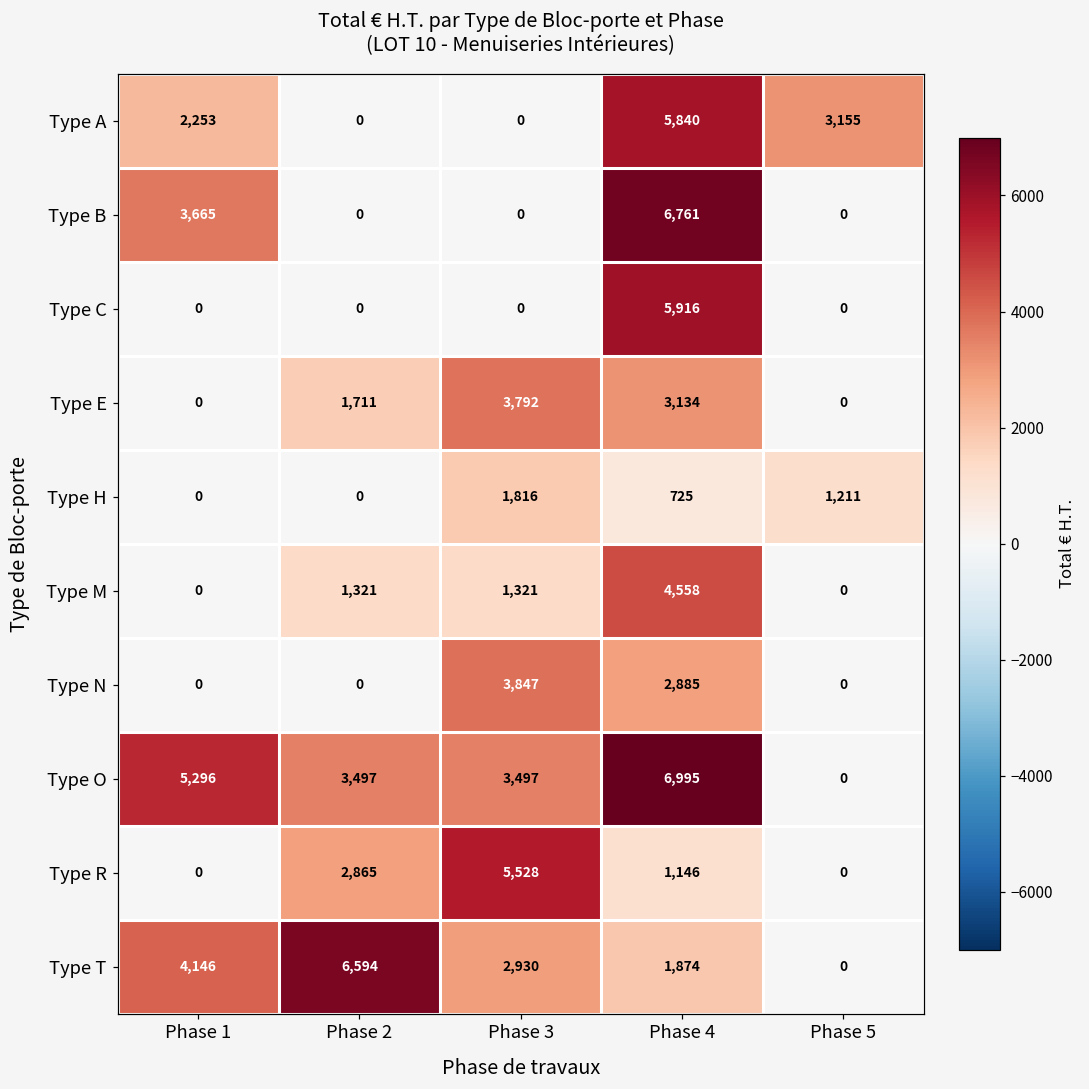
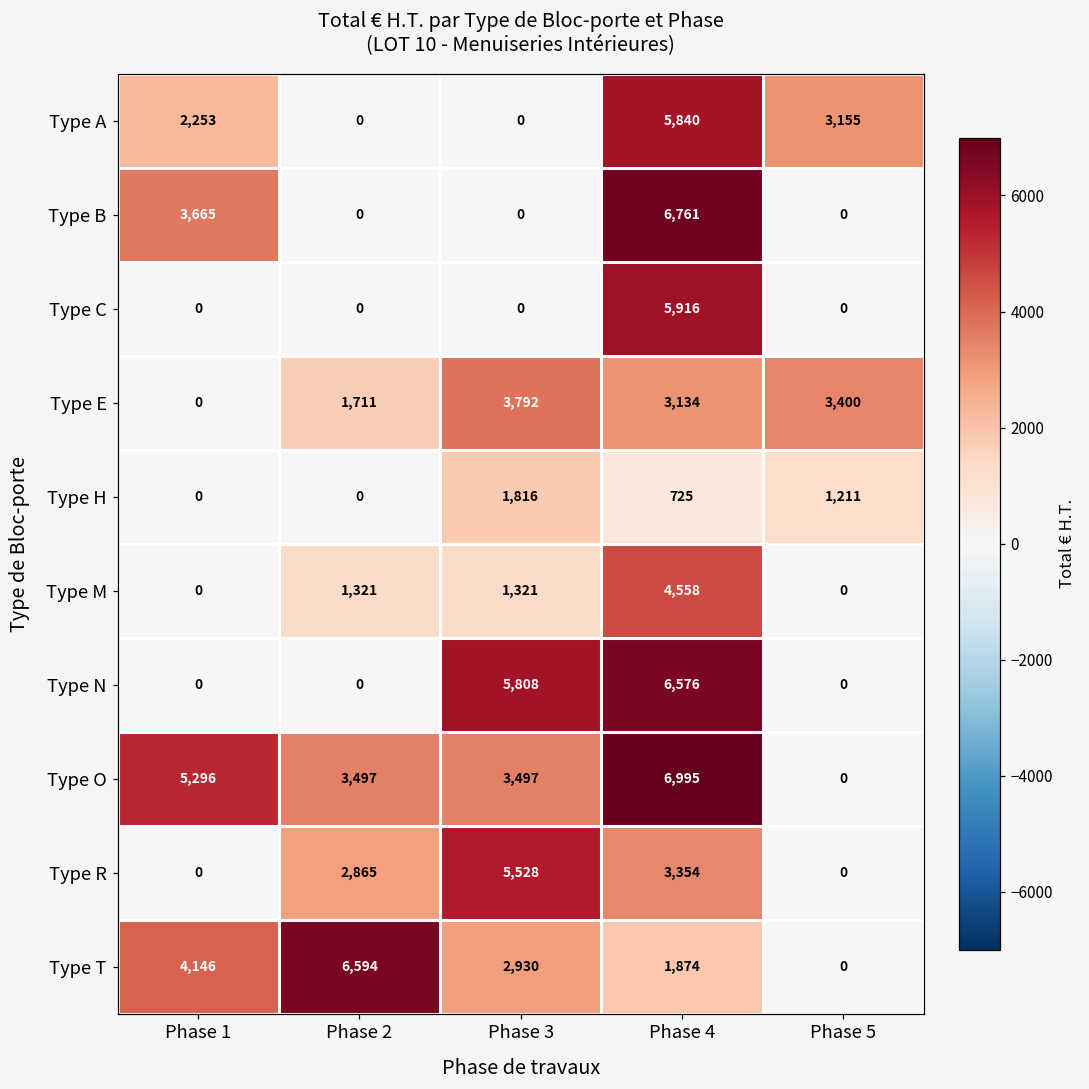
  {
    "Type A": {
      "Phase 1": "2,253",
      "Phase 2": "0",
      "Phase 3": "0",
      "Phase 4": "5,840",
      "Phase 5": "3,155"
    },
    "Type B": {
      "Phase 1": "3,665",
      "Phase 2": "0",
      "Phase 3": "0",
      "Phase 4": "6,761",
      "Phase 5": "0"
    },
    "Type C": {
      "Phase 1": "0",
      "Phase 2": "0",
      "Phase 3": "0",
      "Phase 4": "5,916",
      "Phase 5": "0"
    },
    "Type E": {
      "Phase 1": "0",
      "Phase 2": "1,711",
      "Phase 3": "3,792",
      "Phase 4": "3,134",
-     "Phase 5": "0"
+     "Phase 5": "3,400"
    },
    "Type H": {
      "Phase 1": "0",
      "Phase 2": "0",
      "Phase 3": "1,816",
      "Phase 4": "725",
      "Phase 5": "1,211"
    },
    "Type M": {
      "Phase 1": "0",
      "Phase 2": "1,321",
      "Phase 3": "1,321",
      "Phase 4": "4,558",
      "Phase 5": "0"
    },
    "Type N": {
      "Phase 1": "0",
      "Phase 2": "0",
-     "Phase 3": "3,847",
-     "Phase 4": "2,885",
+     "Phase 3": "5,808",
+     "Phase 4": "6,576",
      "Phase 5": "0"
    },
    "Type O": {
      "Phase 1": "5,296",
      "Phase 2": "3,497",
      "Phase 3": "3,497",
      "Phase 4": "6,995",
      "Phase 5": "0"
    },
    "Type R": {
      "Phase 1": "0",
      "Phase 2": "2,865",
      "Phase 3": "5,528",
-     "Phase 4": "1,146",
+     "Phase 4": "3,354",
      "Phase 5": "0"
    },
    "Type T": {
      "Phase 1": "4,146",
      "Phase 2": "6,594",
      "Phase 3": "2,930",
      "Phase 4": "1,874",
      "Phase 5": "0"
    }
  }
